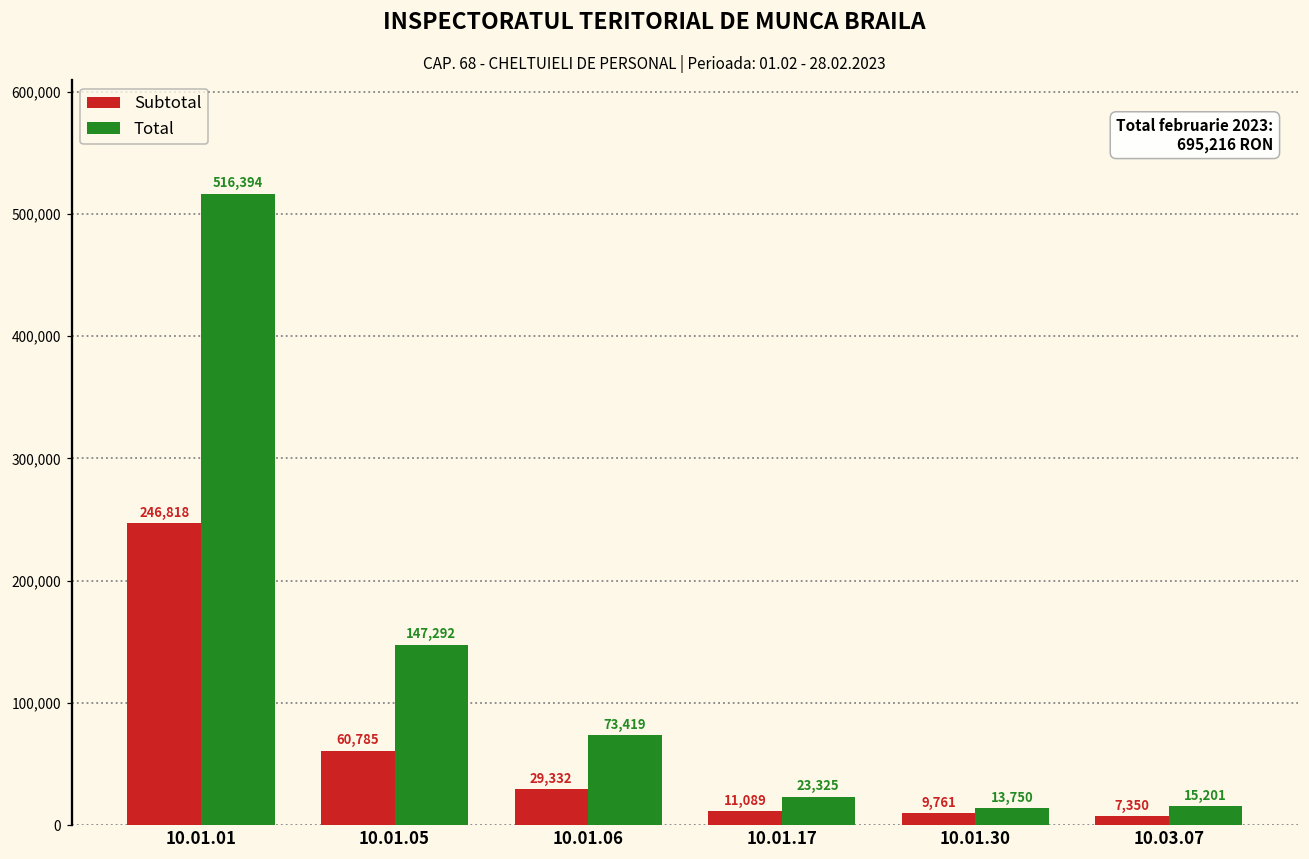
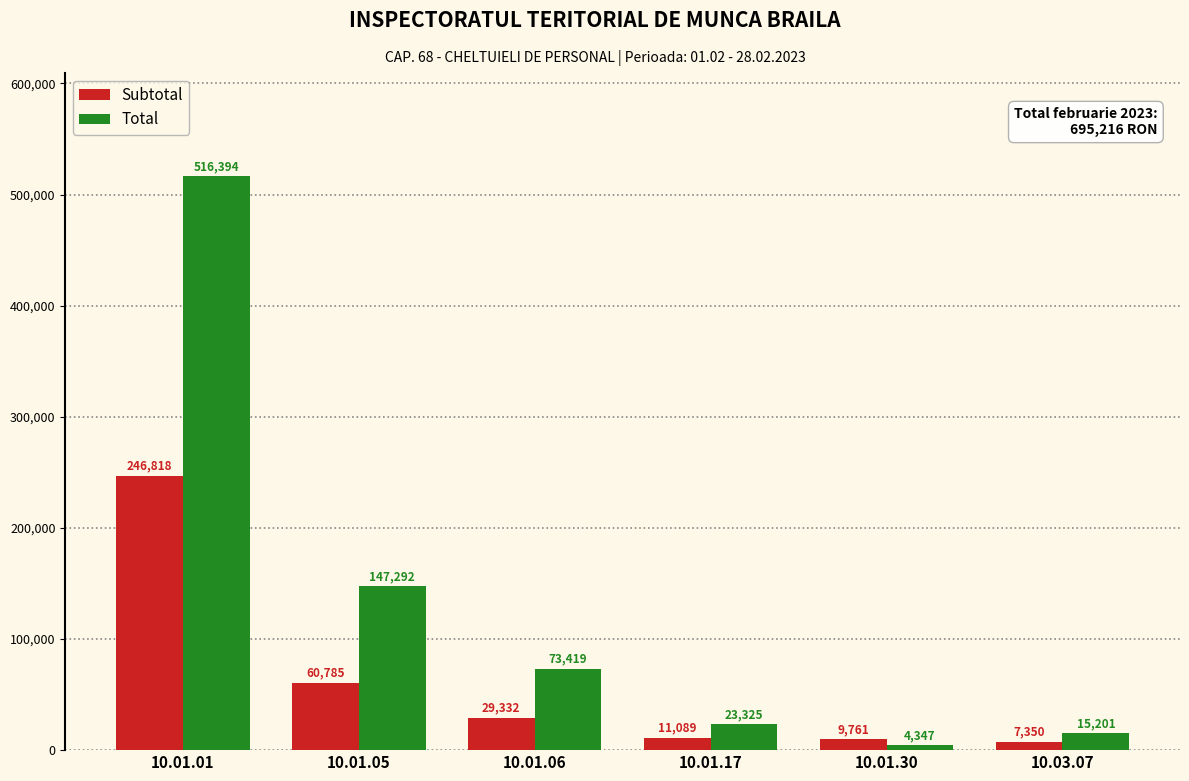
  {
    "Subtotal": {
      "10.01.01": "246,818",
      "10.01.05": "60,785",
      "10.01.06": "29,332",
      "10.01.17": "11,089",
      "10.01.30": "9,761",
      "10.03.07": "7,350"
    },
    "Total": {
      "10.01.01": "516,394",
      "10.01.05": "147,292",
      "10.01.06": "73,419",
      "10.01.17": "23,325",
-     "10.01.30": "13,750",
+     "10.01.30": "4,347",
      "10.03.07": "15,201"
    }
  }
